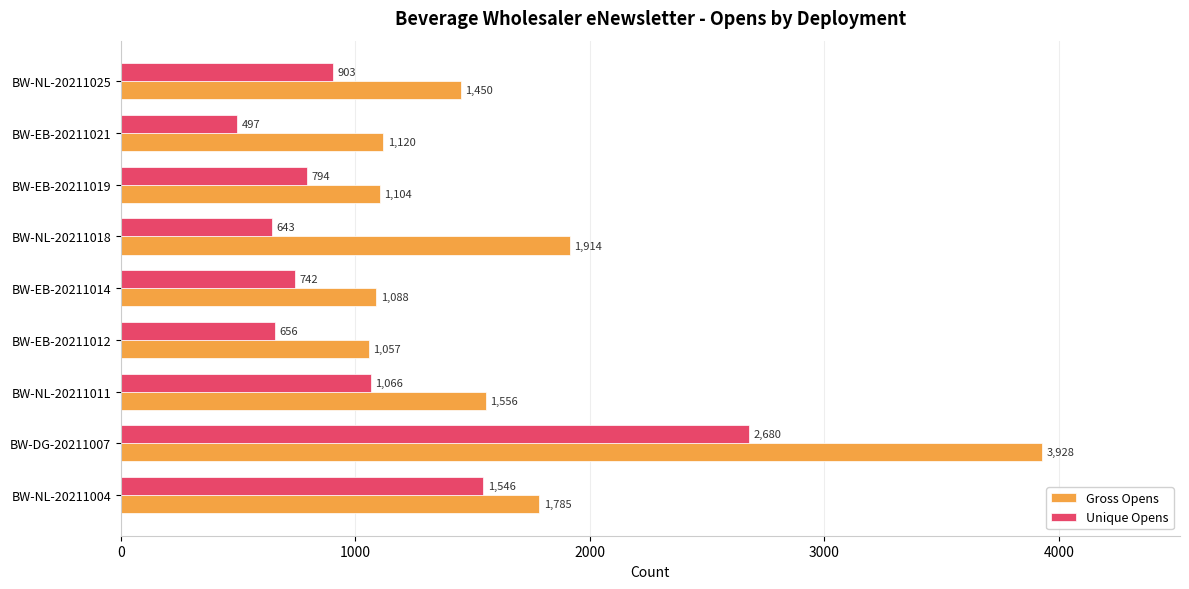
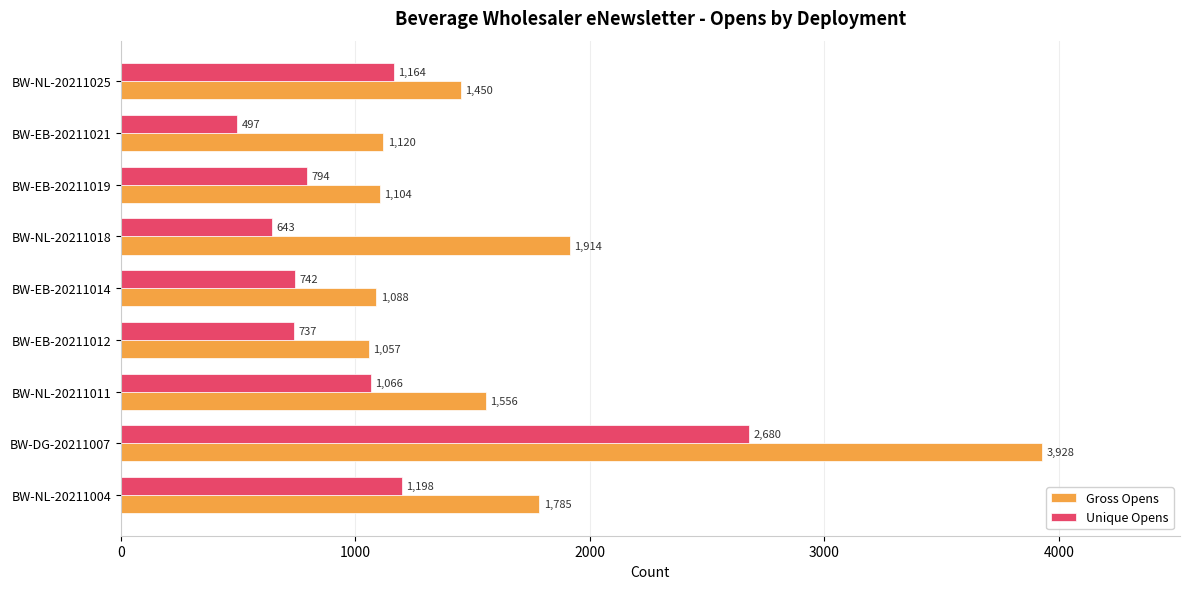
  {
    "Gross Opens": {
      "BW-NL-20211025": "1,450",
      "BW-EB-20211021": "1,120",
      "BW-EB-20211019": "1,104",
      "BW-NL-20211018": "1,914",
      "BW-EB-20211014": "1,088",
      "BW-EB-20211012": "1,057",
      "BW-NL-20211011": "1,556",
      "BW-DG-20211007": "3,928",
      "BW-NL-20211004": "1,785"
    },
    "Unique Opens": {
-     "BW-NL-20211025": "903",
+     "BW-NL-20211025": "1,164",
      "BW-EB-20211021": "497",
      "BW-EB-20211019": "794",
      "BW-NL-20211018": "643",
      "BW-EB-20211014": "742",
-     "BW-EB-20211012": "656",
+     "BW-EB-20211012": "737",
      "BW-NL-20211011": "1,066",
      "BW-DG-20211007": "2,680",
-     "BW-NL-20211004": "1,546"
+     "BW-NL-20211004": "1,198"
    }
  }
